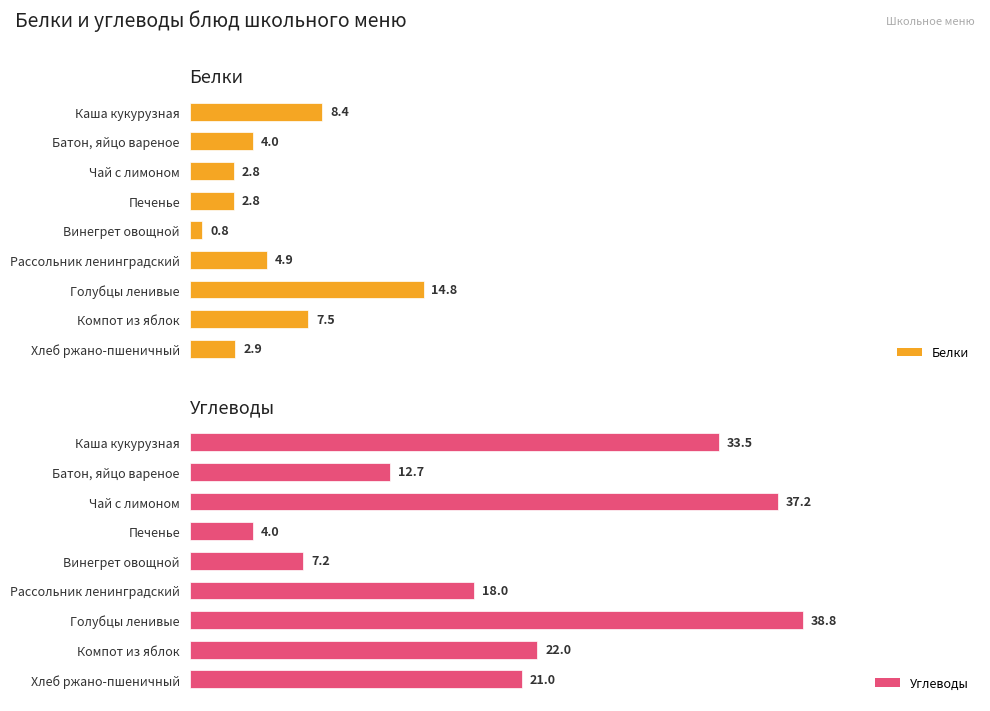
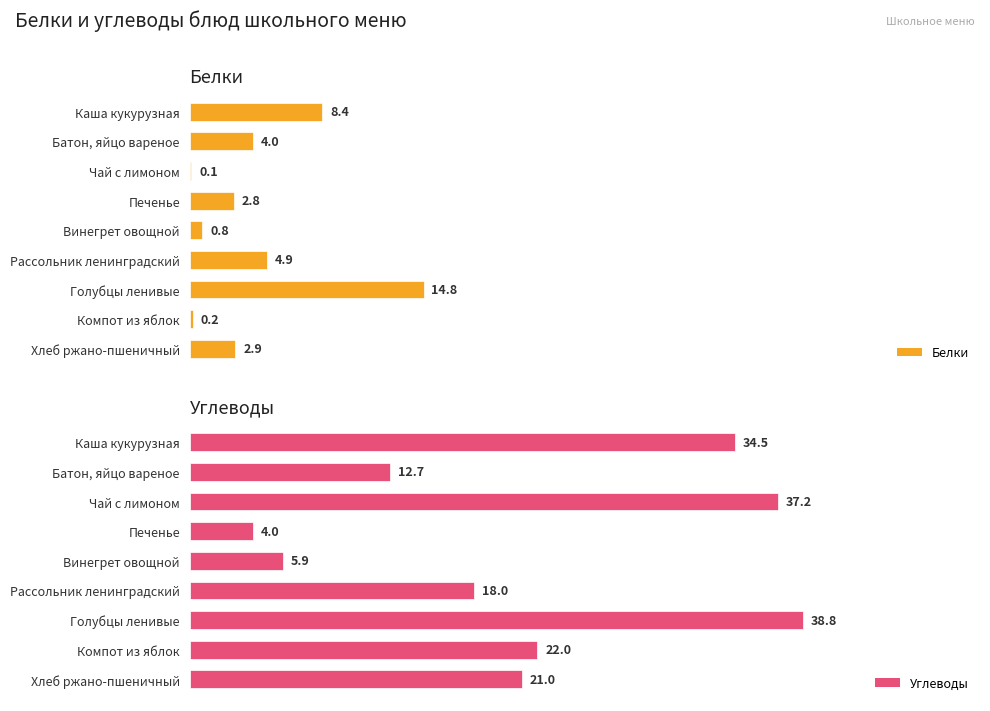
  {
    "Белки": {
      "Каша кукурузная": 8.4,
      "Батон, яйцо вареное": 4.0,
-     "Чай с лимоном": 2.8,
+     "Чай с лимоном": 0.1,
      "Печенье": 2.8,
      "Винегрет овощной": 0.8,
      "Рассольник ленинградский": 4.9,
      "Голубцы ленивые": 14.8,
-     "Компот из яблок": 7.5,
+     "Компот из яблок": 0.2,
      "Хлеб ржано-пшеничный": 2.9
    },
    "Углеводы": {
-     "Каша кукурузная": 33.5,
+     "Каша кукурузная": 34.5,
      "Батон, яйцо вареное": 12.7,
      "Чай с лимоном": 37.2,
      "Печенье": 4.0,
-     "Винегрет овощной": 7.2,
+     "Винегрет овощной": 5.9,
      "Рассольник ленинградский": 18.0,
      "Голубцы ленивые": 38.8,
      "Компот из яблок": 22.0,
      "Хлеб ржано-пшеничный": 21.0
    }
  }
